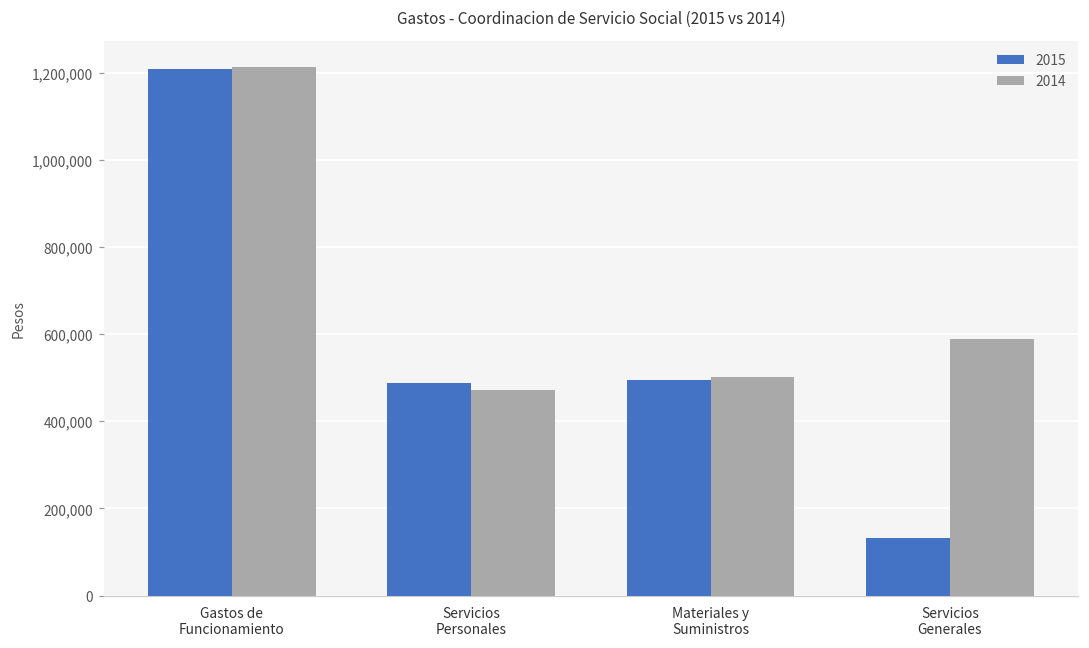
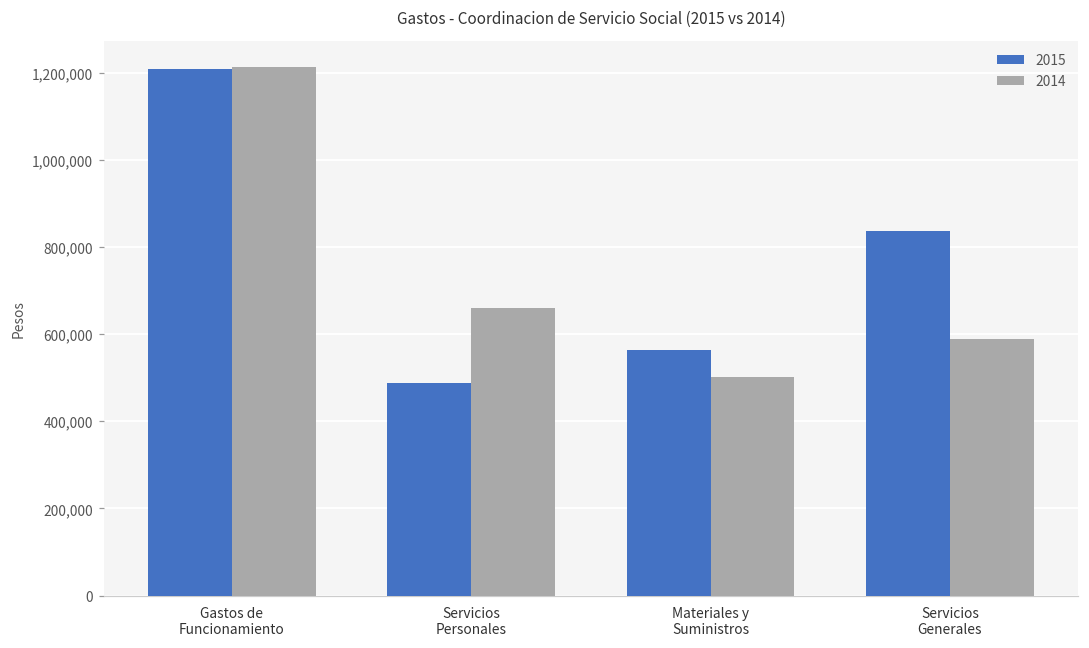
  {
    "2015": {
      "Gastos de Funcionamiento": "1,210,000",
      "Servicios Personales": "490,000",
-     "Materiales y Suministros": "490,000",
-     "Servicios Generales": "130,000"
+     "Materiales y Suministros": "560,000",
+     "Servicios Generales": "840,000"
    },
    "2014": {
      "Gastos de Funcionamiento": "1,210,000",
-     "Servicios Personales": "470,000",
+     "Servicios Personales": "660,000",
      "Materiales y Suministros": "500,000",
      "Servicios Generales": "590,000"
    }
  }
